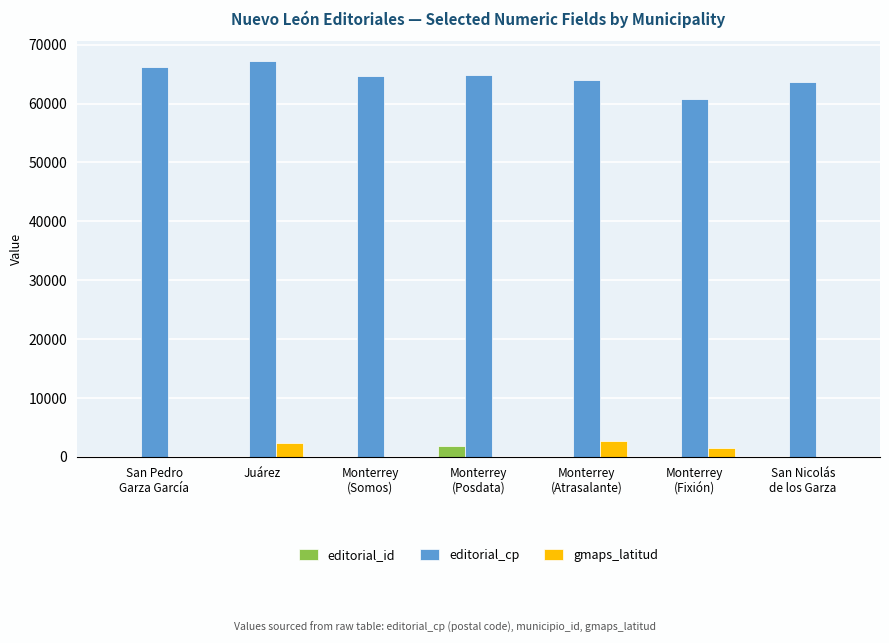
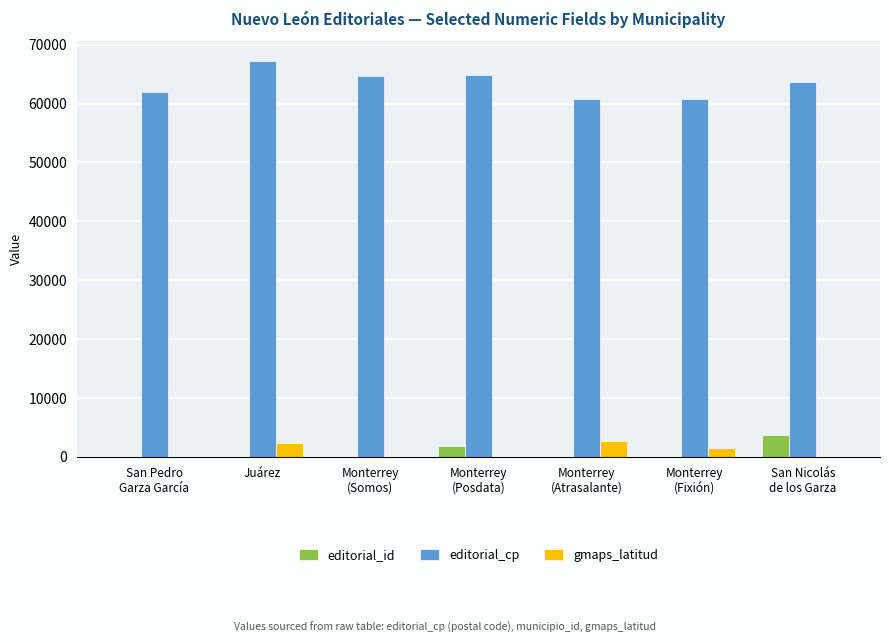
  {
    "editorial_id": {
      "Monterrey (Posdata)": 2000,
-     "San Nicolás de los Garza": 0
+     "San Nicolás de los Garza": 4000
    },
    "editorial_cp": {
-     "San Pedro Garza García": 66000,
+     "San Pedro Garza García": 62000,
      "Juárez": 67000,
      "Monterrey (Somos)": 65000,
      "Monterrey (Posdata)": 65000,
-     "Monterrey (Atrasalante)": 64000,
+     "Monterrey (Atrasalante)": 61000,
      "Monterrey (Fixión)": 61000,
      "San Nicolás de los Garza": 64000
    },
    "gmaps_latitud": {
      "San Pedro Garza García": 0,
      "Juárez": 2000,
      "Monterrey (Somos)": 0,
      "Monterrey (Atrasalante)": 3000,
      "Monterrey (Fixión)": 1000,
      "San Nicolás de los Garza": 0
    }
  }
